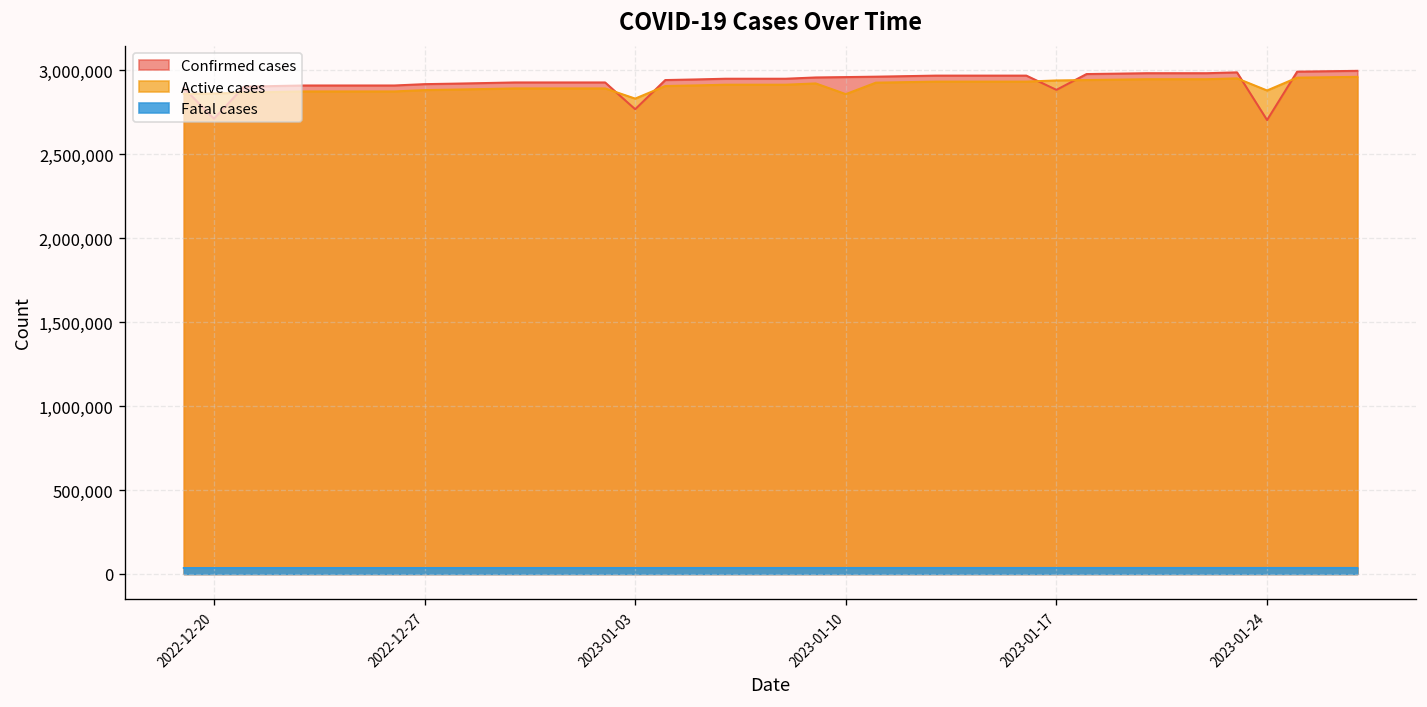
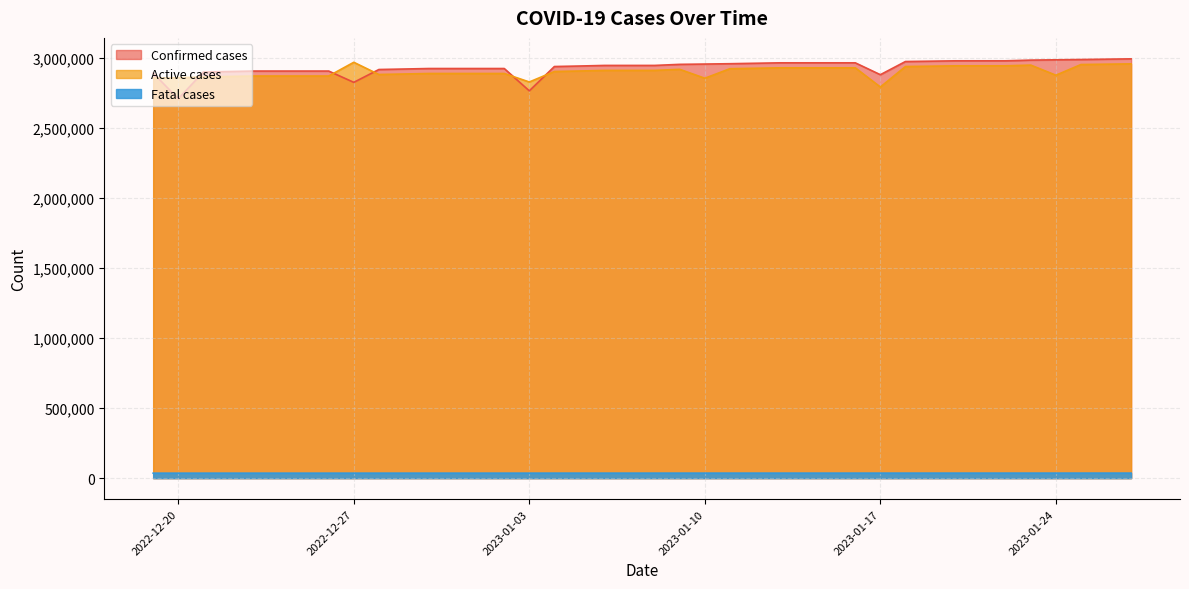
  {
    "Confirmed cases": {
-     "2022-12-27": "2,920,000",
+     "2022-12-27": "2,830,000",
      "2023-01-03": "2,770,000",
      "2023-01-10": "2,960,000",
      "2023-01-17": "2,880,000",
-     "2023-01-24": "2,700,000"
+     "2023-01-24": "2,990,000"
    },
    "Active cases": {
-     "2022-12-27": "2,880,000",
+     "2022-12-27": "2,970,000",
      "2023-01-03": "2,830,000",
      "2023-01-10": "2,860,000",
-     "2023-01-17": "2,940,000",
+     "2023-01-17": "2,790,000",
      "2023-01-24": "2,880,000"
    },
    "Fatal cases": {
      "2022-12-20": "40,000",
      "2022-12-27": "40,000",
      "2023-01-03": "40,000",
      "2023-01-10": "40,000",
      "2023-01-17": "40,000",
      "2023-01-24": "40,000"
    }
  }
